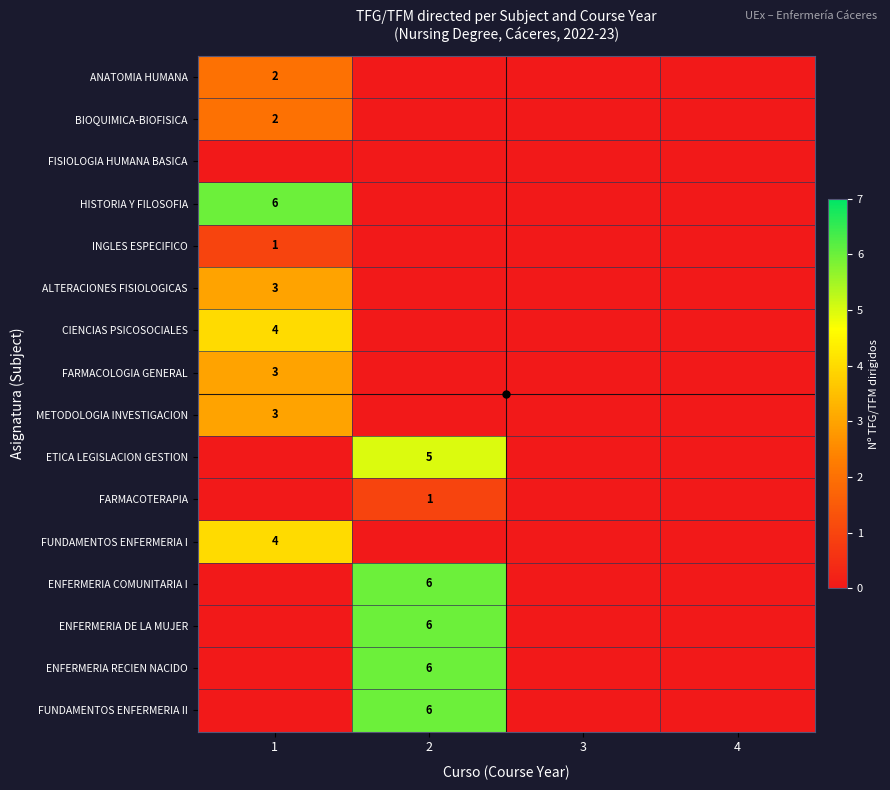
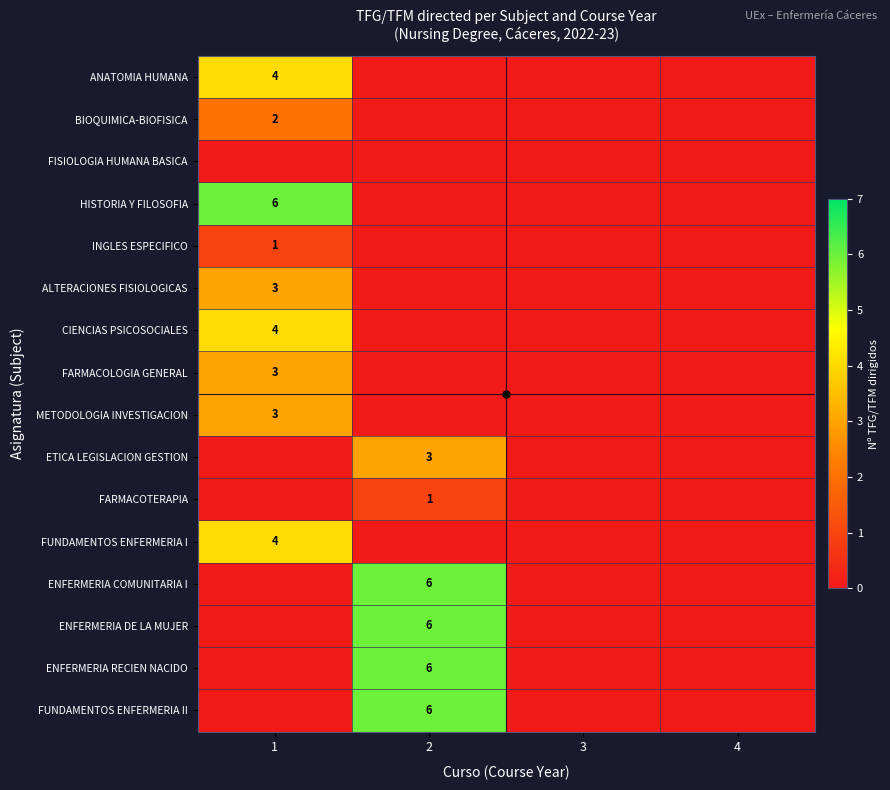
  {
    "ANATOMIA HUMANA": {
-     "1": 2
+     "1": 4
    },
    "BIOQUIMICA-BIOFISICA": {
      "1": 2
    },
    "HISTORIA Y FILOSOFIA": {
      "1": 6
    },
    "INGLES ESPECIFICO": {
      "1": 1
    },
    "ALTERACIONES FISIOLOGICAS": {
      "1": 3
    },
    "CIENCIAS PSICOSOCIALES": {
      "1": 4
    },
    "FARMACOLOGIA GENERAL": {
      "1": 3
    },
    "METODOLOGIA INVESTIGACION": {
      "1": 3
    },
    "ETICA LEGISLACION GESTION": {
-     "2": 5
+     "2": 3
    },
    "FARMACOTERAPIA": {
      "2": 1
    },
    "FUNDAMENTOS ENFERMERIA I": {
      "1": 4
    },
    "ENFERMERIA COMUNITARIA I": {
      "2": 6
    },
    "ENFERMERIA DE LA MUJER": {
      "2": 6
    },
    "ENFERMERIA RECIEN NACIDO": {
      "2": 6
    },
    "FUNDAMENTOS ENFERMERIA II": {
      "2": 6
    }
  }
